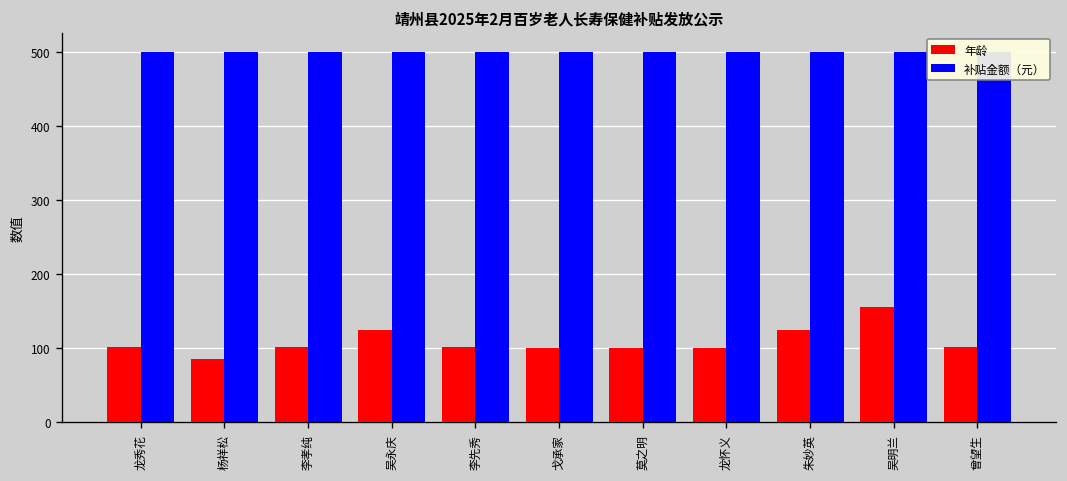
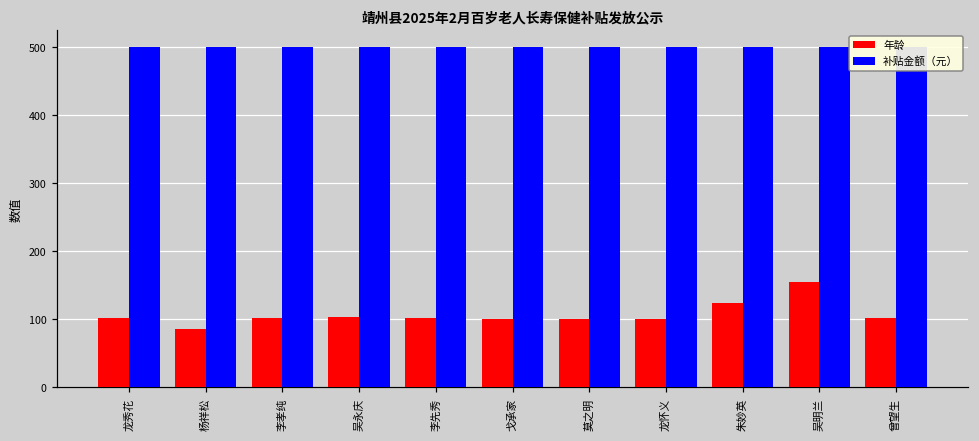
  {
    "年龄": {
      "龙秀花": 100,
      "杨祥松": 90,
      "李孝纯": 100,
-     "吴永庆": 120,
+     "吴永庆": 100,
      "李先秀": 100,
      "戈承家": 100,
      "莫之明": 100,
      "龙怀义": 100,
      "朱妙英": 120,
      "吴明兰": 160,
      "曾望生": 100
    },
    "补贴金额（元）": {
      "龙秀花": 500,
      "杨祥松": 500,
      "李孝纯": 500,
      "吴永庆": 500,
      "李先秀": 500,
      "戈承家": 500,
      "莫之明": 500,
      "龙怀义": 500,
      "朱妙英": 500,
      "吴明兰": 500
    }
  }
